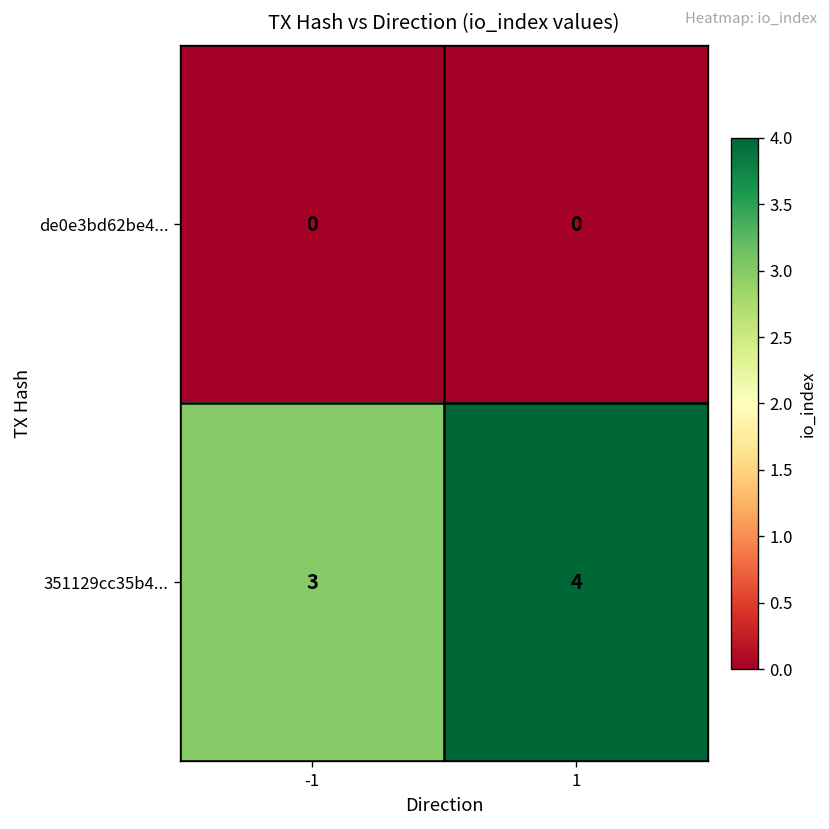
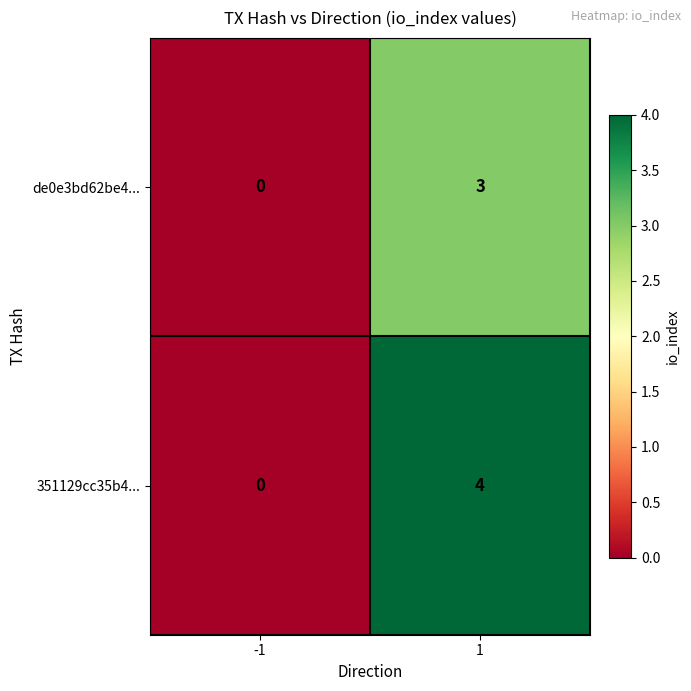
  {
    "de0e3bd62be4...": {
      "-1": 0,
-     "1": 0
+     "1": 3
    },
    "351129cc35b4...": {
-     "-1": 3,
+     "-1": 0,
      "1": 4
    }
  }
